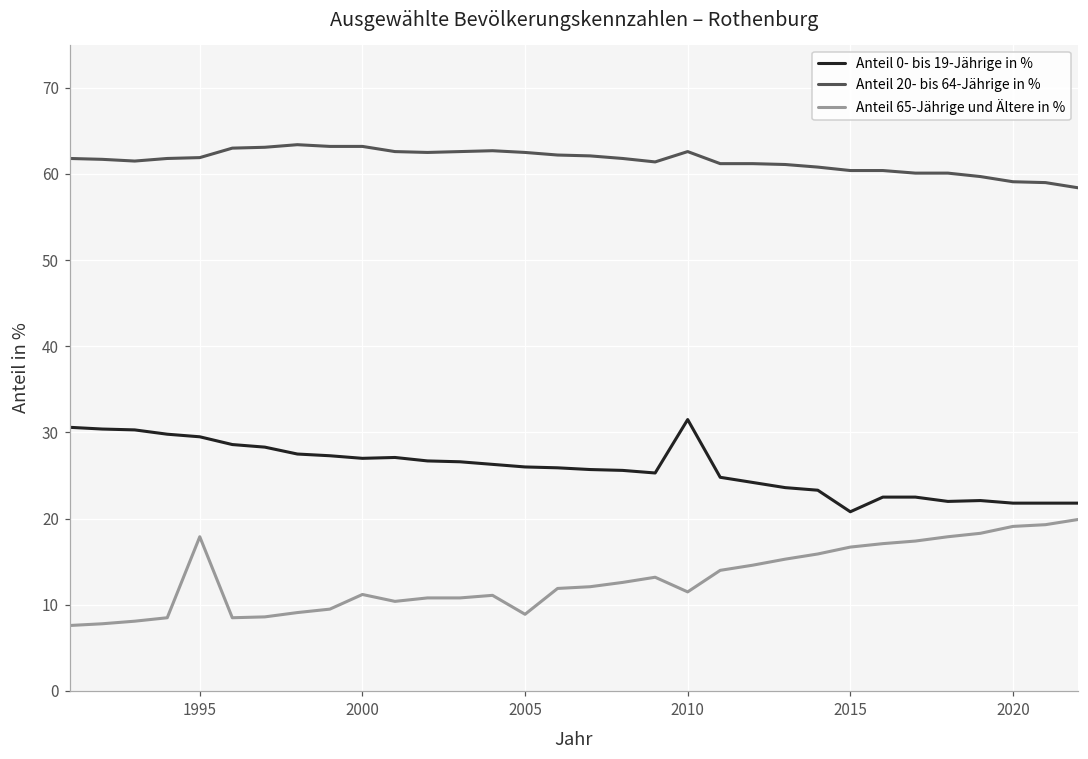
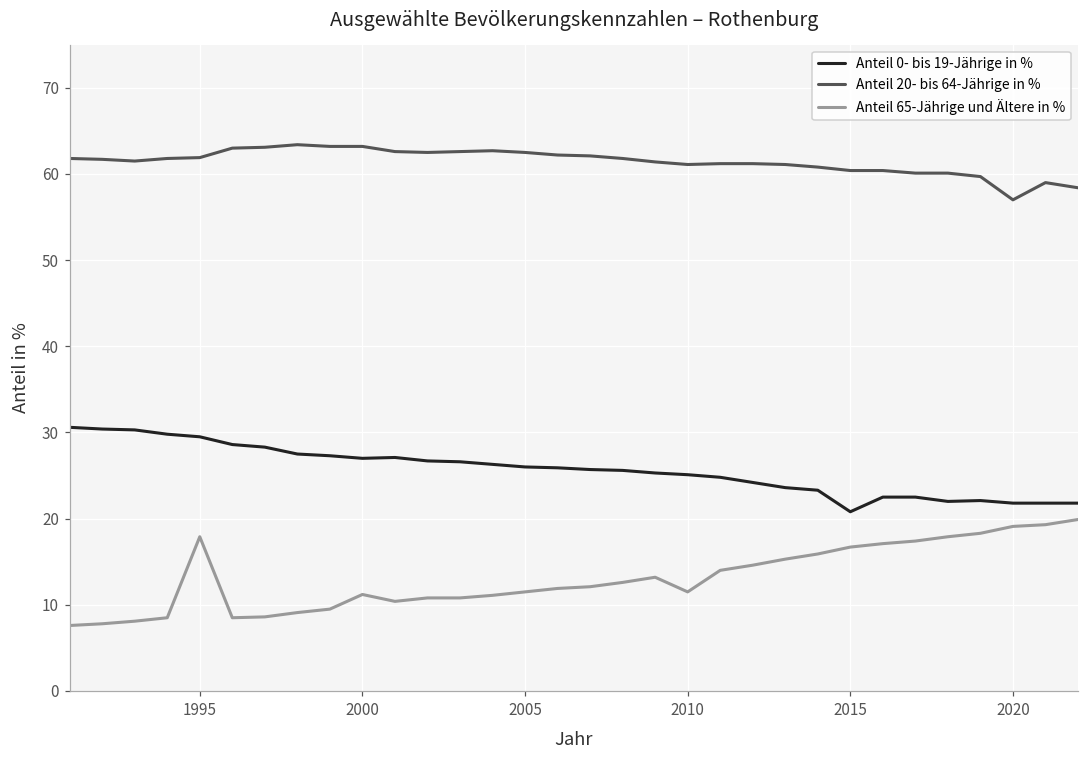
  {
    "Anteil 0- bis 19-Jährige in %": {
      "1995": 30,
      "2000": 27,
      "2005": 26,
-     "2010": 32,
+     "2010": 25,
      "2015": 21,
      "2020": 22
    },
    "Anteil 20- bis 64-Jährige in %": {
      "1995": 62,
      "2000": 63,
      "2005": 63,
-     "2010": 63,
+     "2010": 61,
      "2015": 60,
-     "2020": 59
+     "2020": 57
    },
    "Anteil 65-Jährige und Ältere in %": {
      "1995": 18,
      "2000": 11,
-     "2005": 9,
+     "2005": 12,
      "2010": 12,
      "2015": 17,
      "2020": 19
    }
  }
